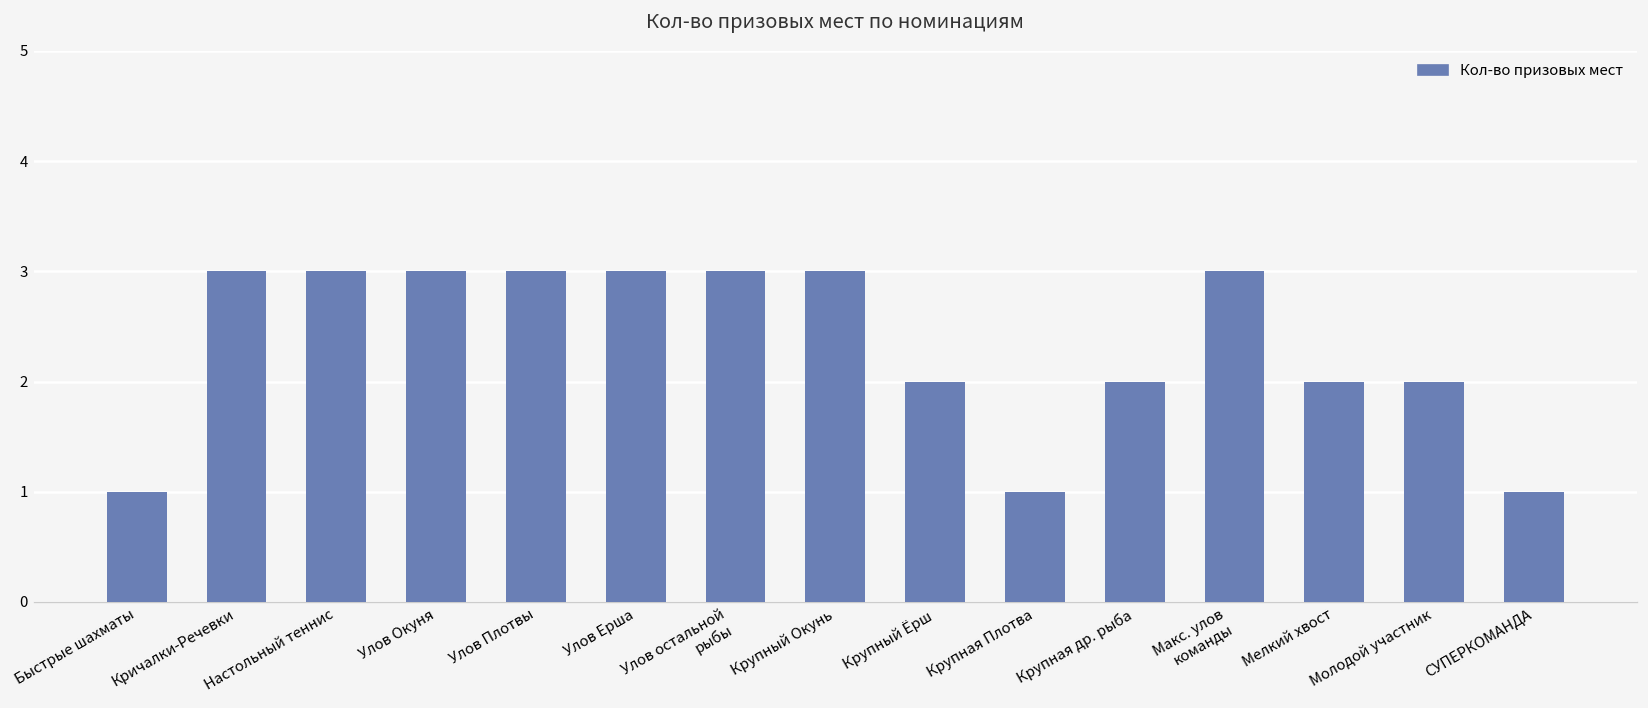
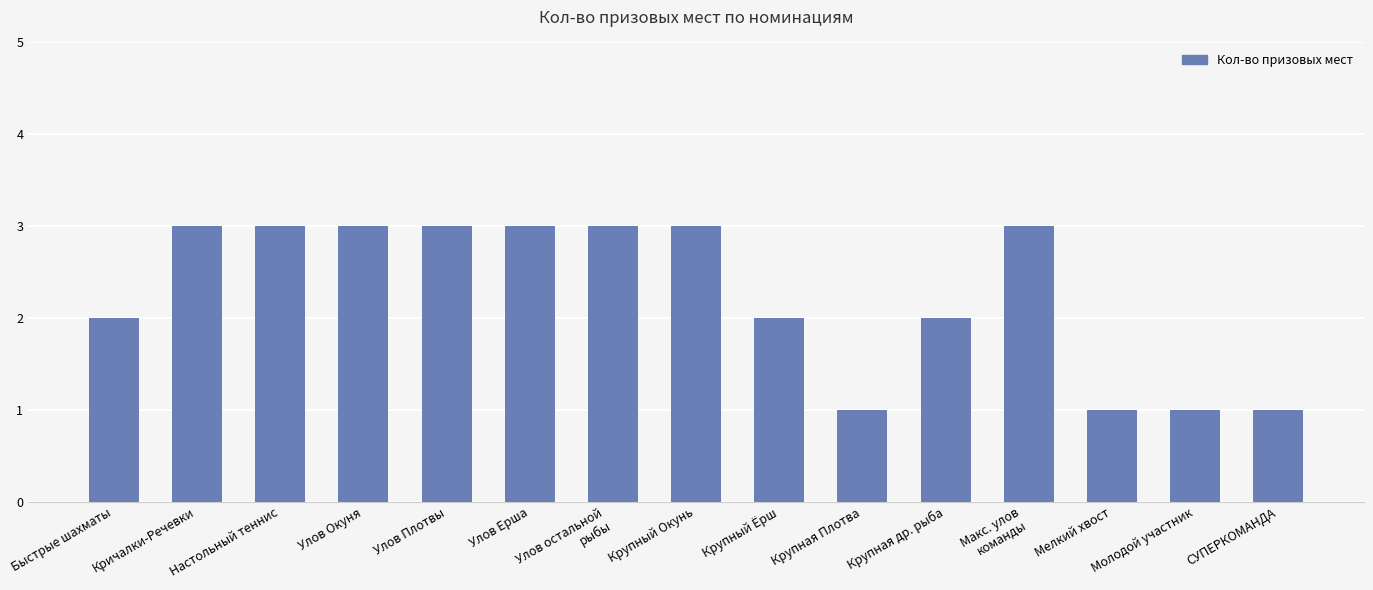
  {
-   "Быстрые шахматы": 1,
+   "Быстрые шахматы": 2,
    "Кричалки-Речевки": 3,
    "Настольный теннис": 3,
    "Улов Окуня": 3,
    "Улов Плотвы": 3,
    "Улов Ерша": 3,
    "Улов остальной рыбы": 3,
    "Крупный Окунь": 3,
    "Крупный Ёрш": 2,
    "Крупная Плотва": 1,
    "Крупная др. рыба": 2,
    "Макс. улов команды": 3,
-   "Мелкий хвост": 2,
-   "Молодой участник": 2,
+   "Мелкий хвост": 1,
+   "Молодой участник": 1,
    "СУПЕРКОМАНДА": 1
  }
